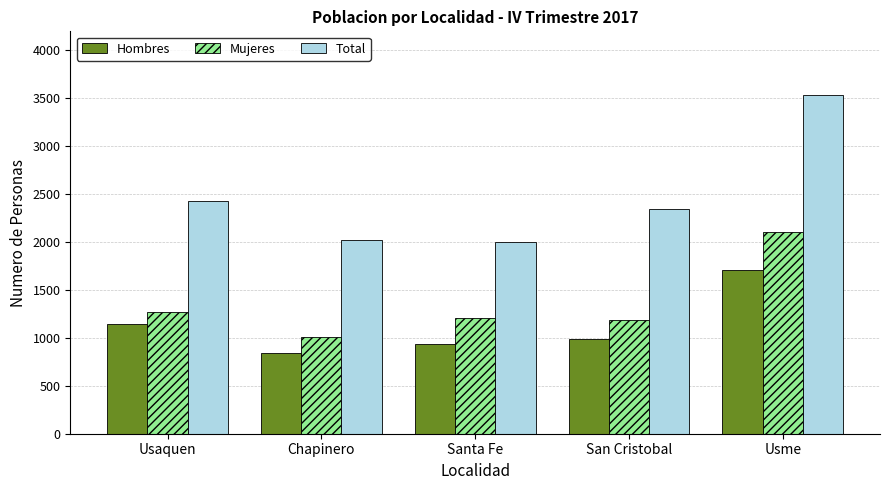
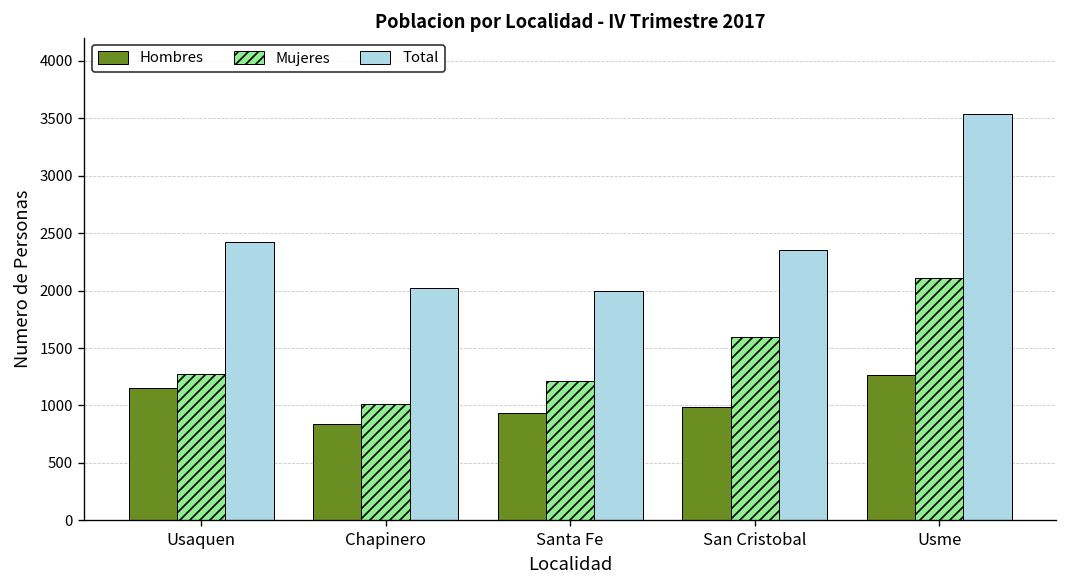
  {
    "Hombres": {
      "Usaquen": 1100,
      "Chapinero": 800,
      "Santa Fe": 900,
      "San Cristobal": 1000,
-     "Usme": 1700
+     "Usme": 1300
    },
    "Mujeres": {
      "Usaquen": 1300,
      "Chapinero": 1000,
      "Santa Fe": 1200,
-     "San Cristobal": 1200,
+     "San Cristobal": 1600,
      "Usme": 2100
    },
    "Total": {
      "Usaquen": 2400,
      "Chapinero": 2000,
      "Santa Fe": 2000,
      "San Cristobal": 2400,
      "Usme": 3500
    }
  }
